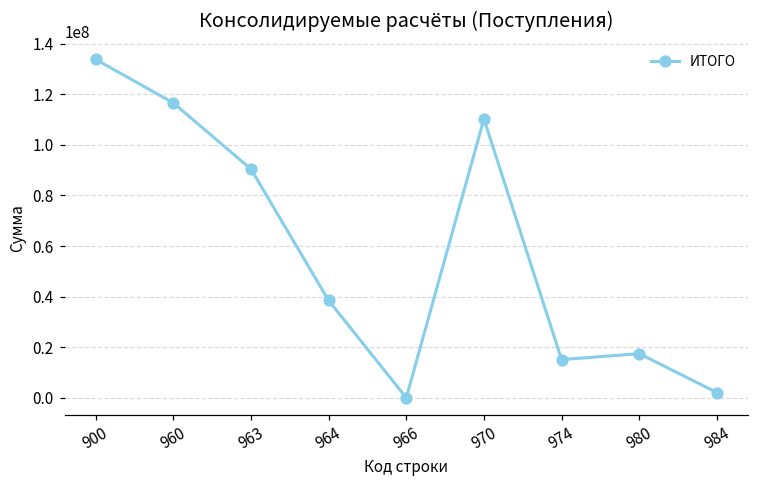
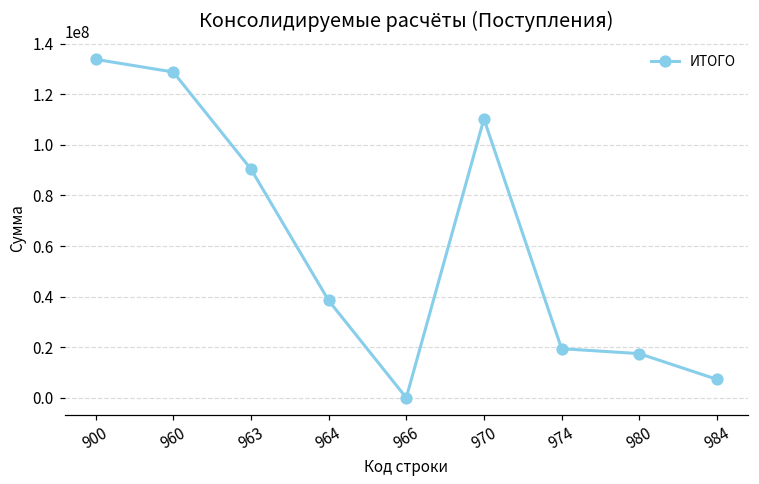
  {
    "900": 134000000,
-   "960": 117000000,
+   "960": 129000000,
    "963": 90000000,
    "964": 39000000,
    "966": 0,
    "970": 110000000,
-   "974": 15000000,
+   "974": 19000000,
    "980": 17000000,
-   "984": 2000000
+   "984": 7000000
  }
